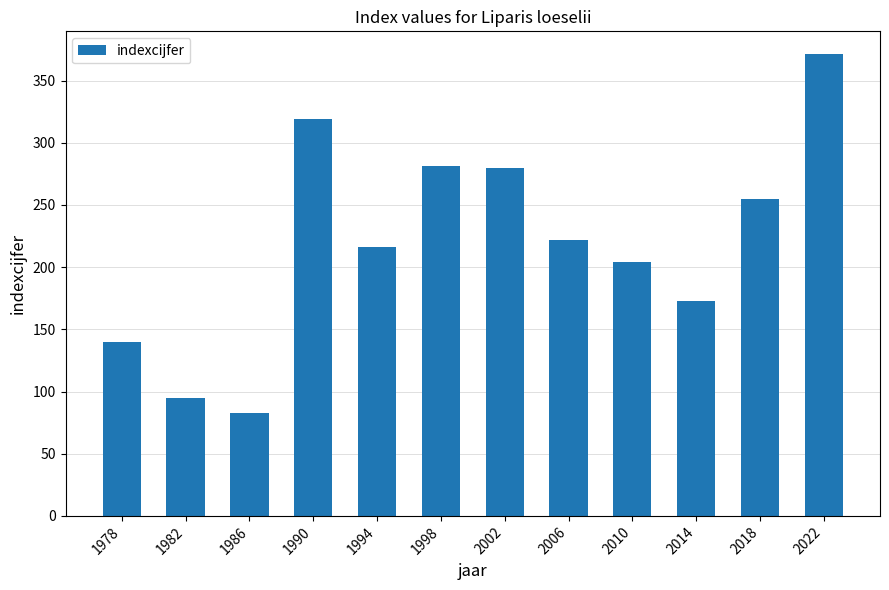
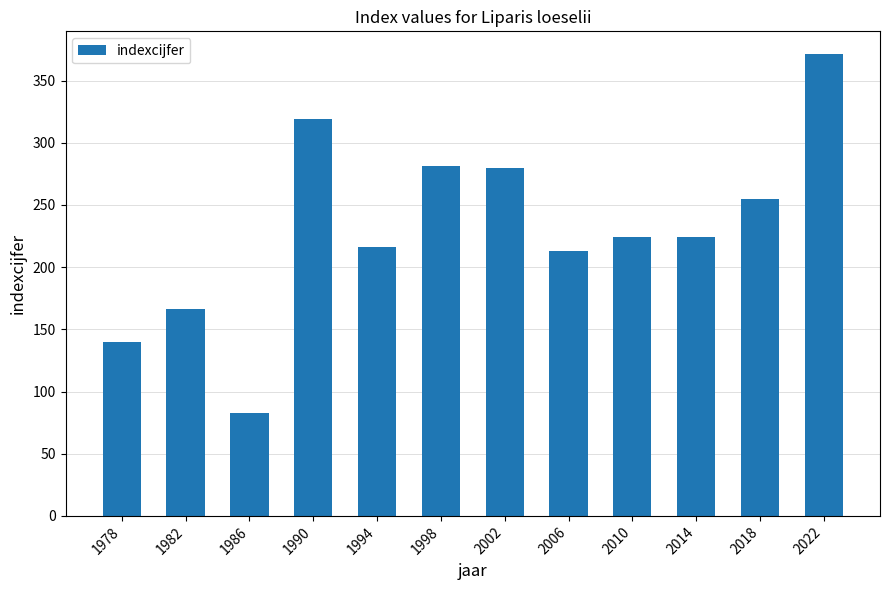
  {
    "1978": 140,
-   "1982": 95,
+   "1982": 166,
    "1986": 83,
    "1990": 319,
    "1994": 216,
    "1998": 281,
    "2002": 280,
-   "2006": 222,
-   "2010": 204,
-   "2014": 173,
+   "2006": 213,
+   "2010": 224,
+   "2014": 224,
    "2018": 255,
    "2022": 371
  }
